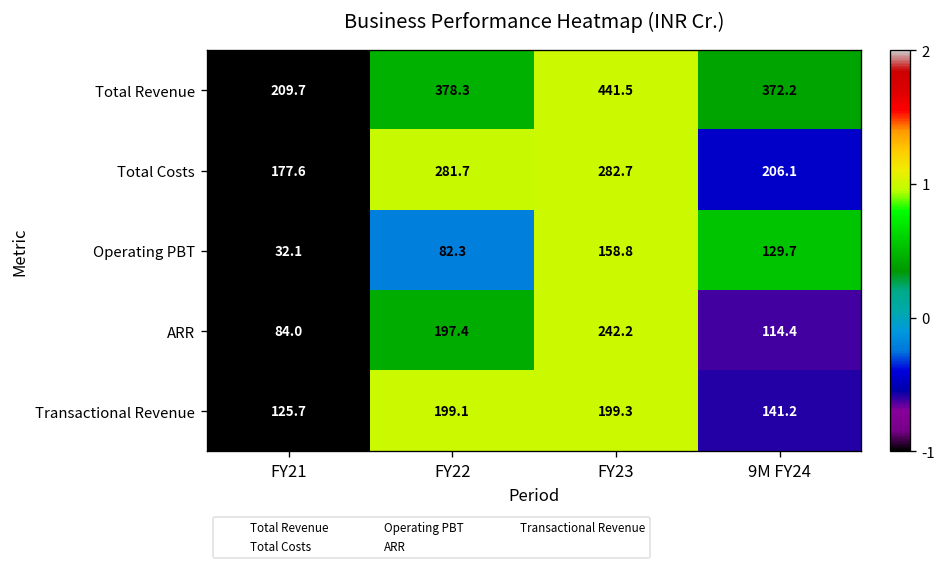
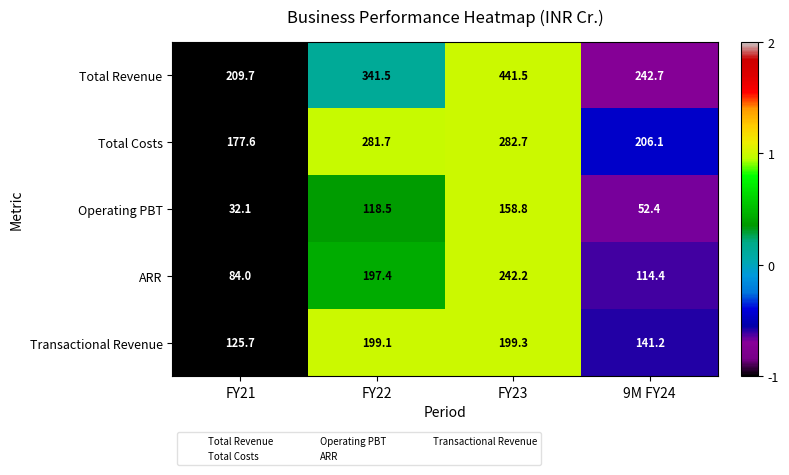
  {
    "Total Revenue": {
      "FY21": 209.7,
-     "FY22": 378.3,
+     "FY22": 341.5,
      "FY23": 441.5,
-     "9M FY24": 372.2
+     "9M FY24": 242.7
    },
    "Total Costs": {
      "FY21": 177.6,
      "FY22": 281.7,
      "FY23": 282.7,
      "9M FY24": 206.1
    },
    "Operating PBT": {
      "FY21": 32.1,
-     "FY22": 82.3,
+     "FY22": 118.5,
      "FY23": 158.8,
-     "9M FY24": 129.7
+     "9M FY24": 52.4
    },
    "ARR": {
      "FY21": 84.0,
      "FY22": 197.4,
      "FY23": 242.2,
      "9M FY24": 114.4
    },
    "Transactional Revenue": {
      "FY21": 125.7,
      "FY22": 199.1,
      "FY23": 199.3,
      "9M FY24": 141.2
    }
  }
